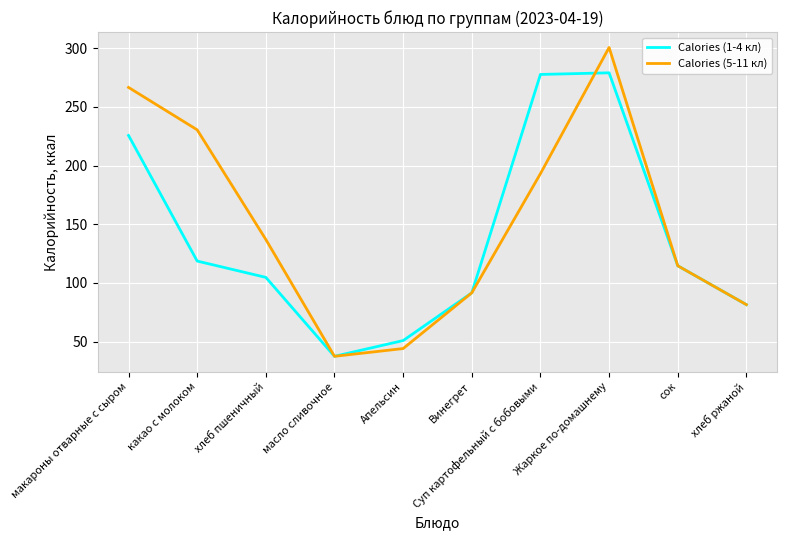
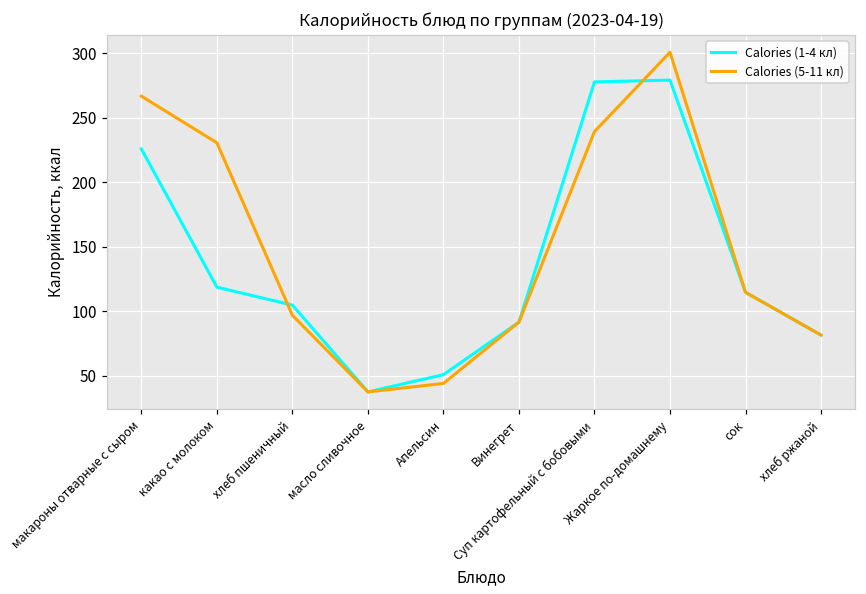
  {
    "Calories (1-4 кл)": {
      "макароны отварные с сыром": 226,
      "какао с молоком": 119,
      "хлеб пшеничный": 105,
      "Апельсин": 51,
      "Суп картофельный с бобовыми": 278,
      "Жаркое по-домашнему": 279
    },
    "Calories (5-11 кл)": {
      "макароны отварные с сыром": 267,
      "какао с молоком": 231,
-     "хлеб пшеничный": 137,
+     "хлеб пшеничный": 97,
      "Апельсин": 44,
-     "Суп картофельный с бобовыми": 193,
+     "Суп картофельный с бобовыми": 239,
      "Жаркое по-домашнему": 301
    }
  }
